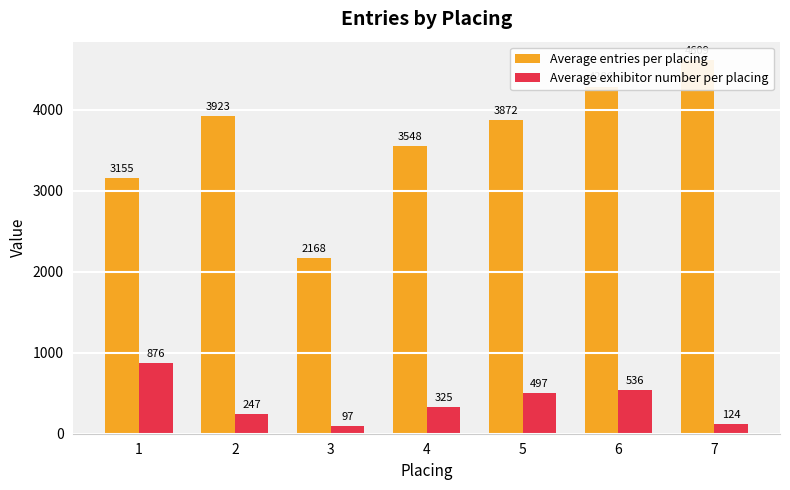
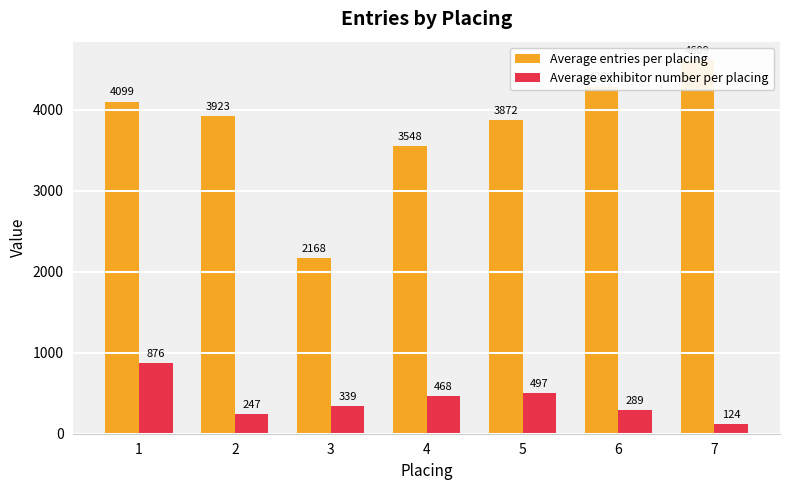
  {
    "Average entries per placing": {
-     "1": 3155,
+     "1": 4099,
      "2": 3923,
      "3": 2168,
      "4": 3548,
      "5": 3872
    },
    "Average exhibitor number per placing": {
      "1": 876,
      "2": 247,
-     "3": 97,
-     "4": 325,
+     "3": 339,
+     "4": 468,
      "5": 497,
-     "6": 536,
+     "6": 289,
      "7": 124
    }
  }
